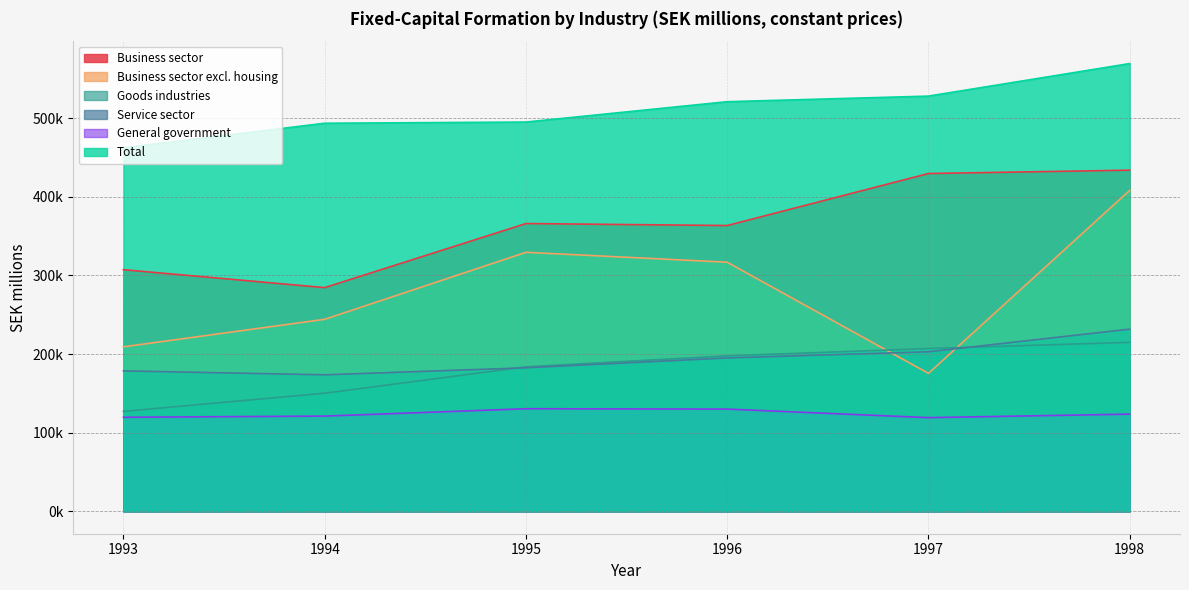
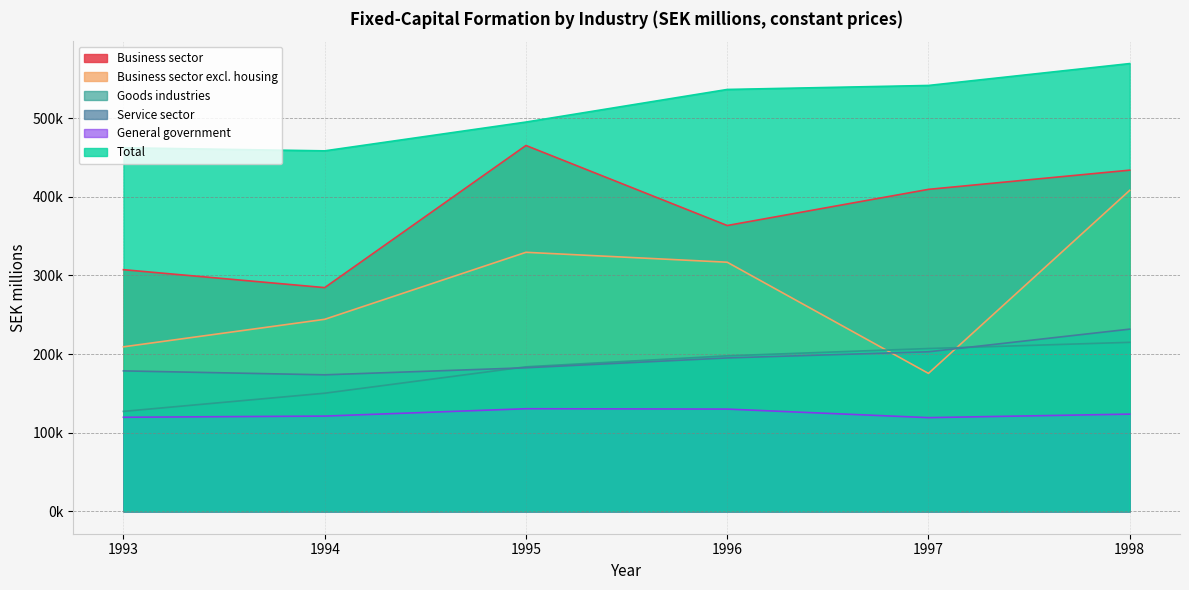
  {
    "Business sector": {
      "1993": 310000,
      "1994": 280000,
-     "1995": 370000,
+     "1995": 470000,
      "1996": 360000,
-     "1997": 430000,
+     "1997": 410000,
      "1998": 430000
    },
    "Business sector excl. housing": {
      "1993": 210000,
      "1994": 240000,
      "1995": 330000,
      "1996": 320000,
      "1997": 180000,
      "1998": 410000
    },
    "General government": {
      "1993": 120000,
      "1994": 120000,
      "1995": 130000,
      "1996": 130000,
      "1997": 120000,
      "1998": 120000
    },
    "Total": {
-     "1994": 490000,
+     "1994": 460000,
      "1995": 490000,
-     "1996": 520000,
-     "1997": 530000,
+     "1996": 540000,
+     "1997": 540000,
      "1998": 570000
    }
  }
